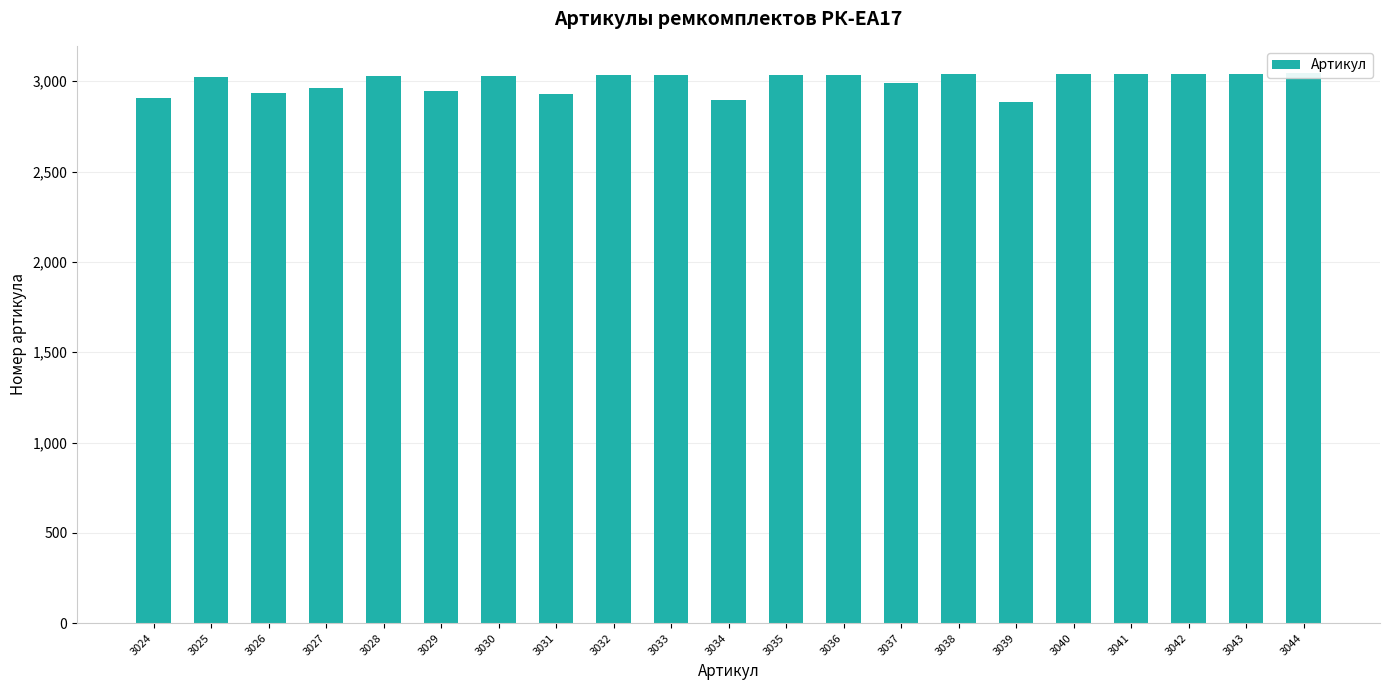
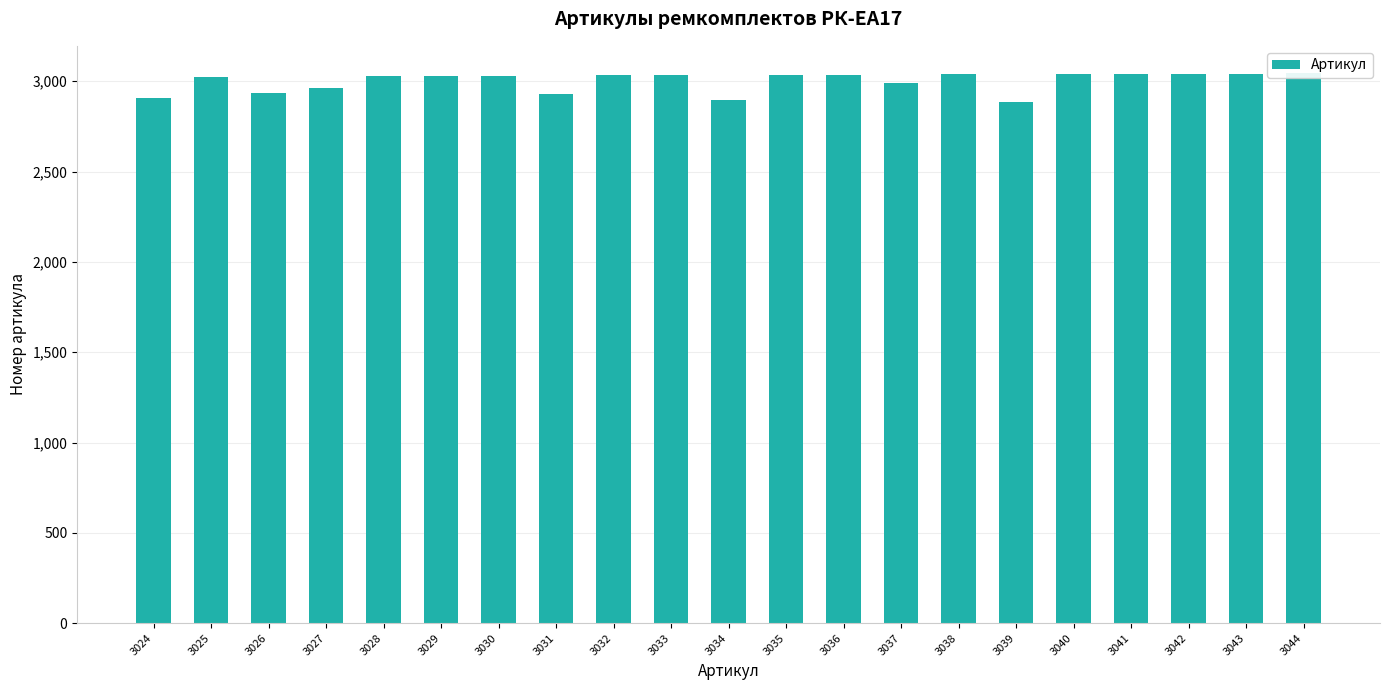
  {
    "3024": "2,910",
    "3025": "3,030",
    "3026": "2,940",
    "3027": "2,960",
    "3028": "3,030",
-   "3029": "2,950",
+   "3029": "3,030",
    "3030": "3,030",
    "3031": "2,930",
    "3032": "3,030",
    "3033": "3,030",
    "3034": "2,900",
    "3035": "3,040",
    "3036": "3,040",
    "3037": "2,990",
    "3038": "3,040",
    "3039": "2,890",
    "3040": "3,040",
    "3041": "3,040",
    "3042": "3,040",
    "3043": "3,040"
  }
